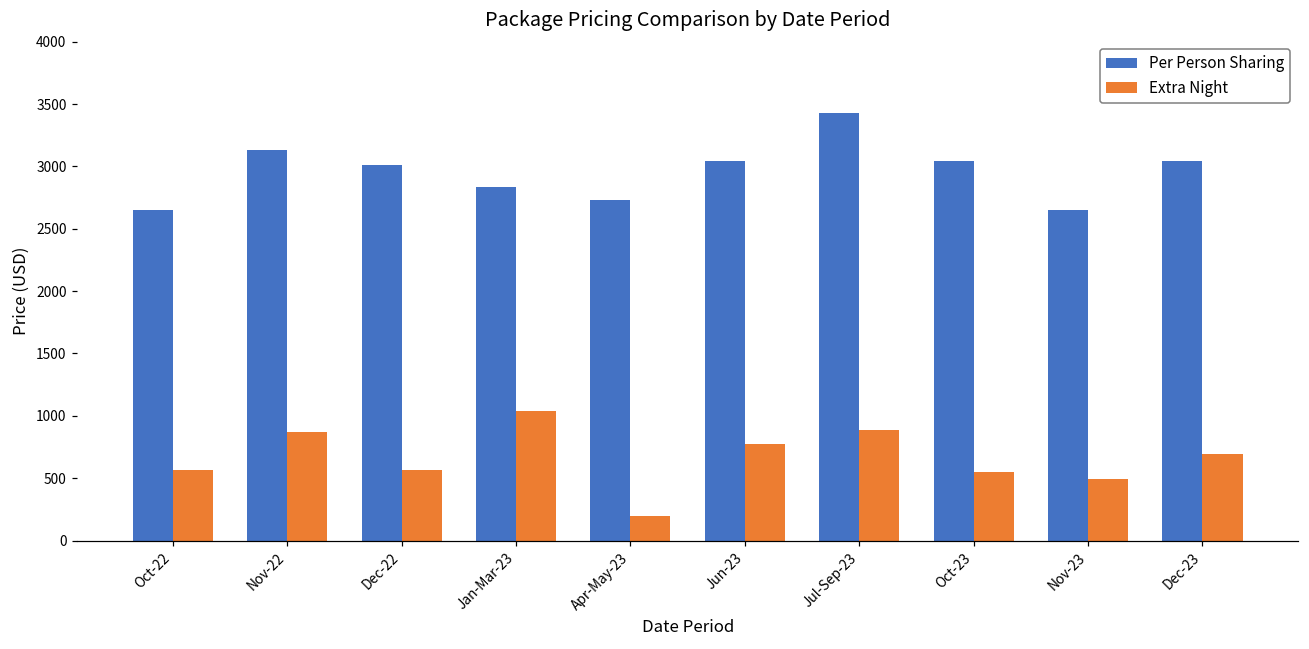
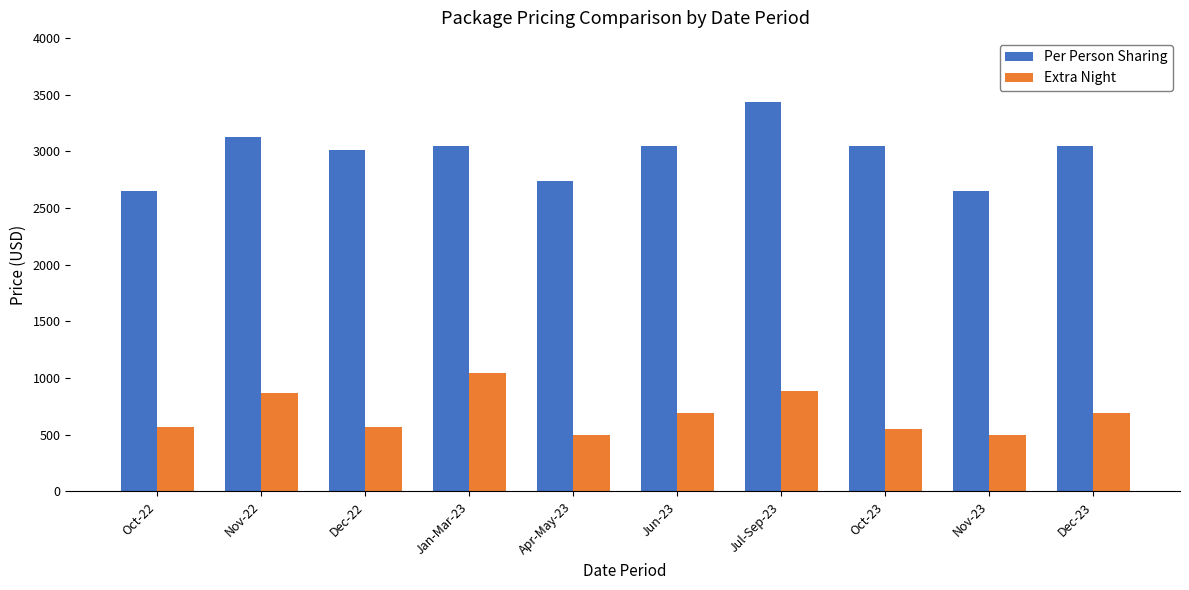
  {
    "Per Person Sharing": {
      "Oct-22": 2650,
      "Nov-22": 3130,
      "Dec-22": 3010,
-     "Jan-Mar-23": 2840,
+     "Jan-Mar-23": 3050,
      "Apr-May-23": 2730,
      "Jun-23": 3050,
      "Jul-Sep-23": 3430,
      "Oct-23": 3050,
      "Nov-23": 2650,
      "Dec-23": 3050
    },
    "Extra Night": {
      "Oct-22": 570,
      "Nov-22": 870,
      "Dec-22": 570,
      "Jan-Mar-23": 1040,
-     "Apr-May-23": 190,
-     "Jun-23": 770,
+     "Apr-May-23": 500,
+     "Jun-23": 690,
      "Jul-Sep-23": 890,
      "Oct-23": 550,
      "Nov-23": 500,
      "Dec-23": 690
    }
  }
